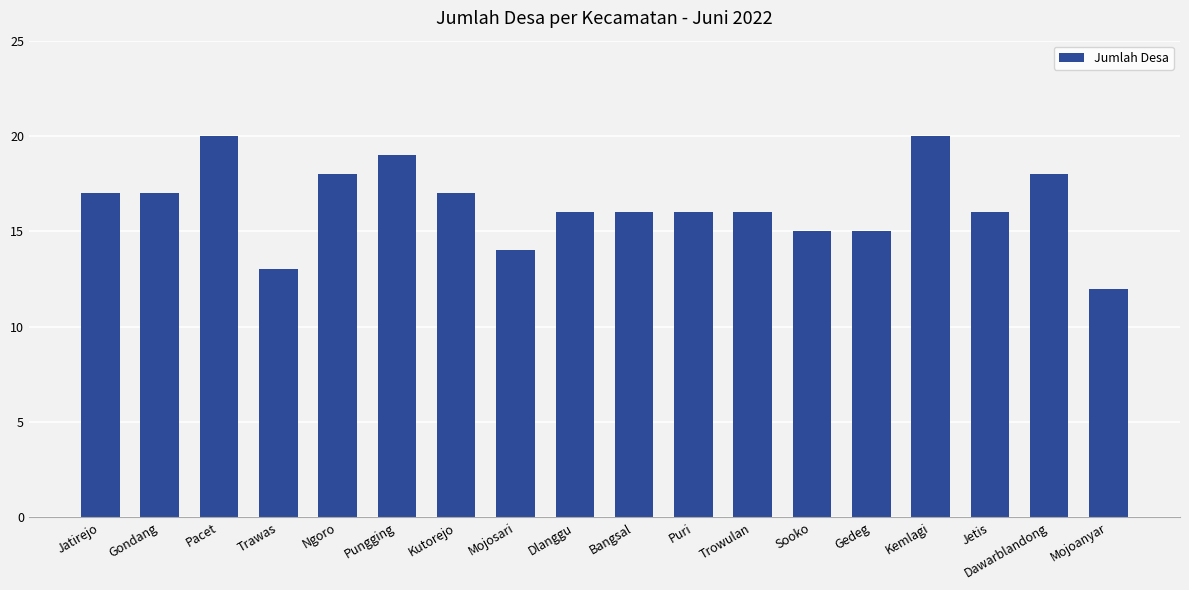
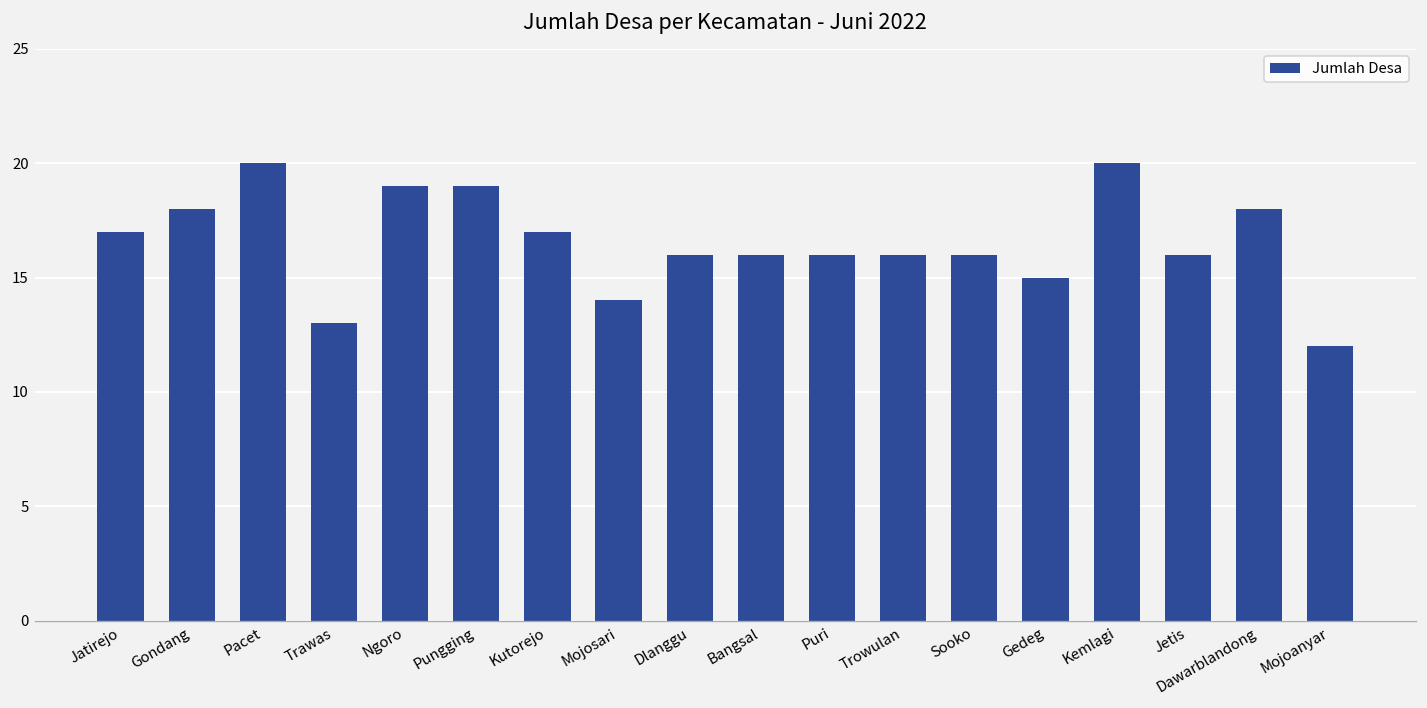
  {
    "Jatirejo": 17,
-   "Gondang": 17,
+   "Gondang": 18,
    "Pacet": 20,
    "Trawas": 13,
-   "Ngoro": 18,
+   "Ngoro": 19,
    "Pungging": 19,
    "Kutorejo": 17,
    "Mojosari": 14,
    "Dlanggu": 16,
    "Bangsal": 16,
    "Puri": 16,
    "Trowulan": 16,
-   "Sooko": 15,
+   "Sooko": 16,
    "Gedeg": 15,
    "Kemlagi": 20,
    "Jetis": 16,
    "Dawarblandong": 18,
    "Mojoanyar": 12
  }
